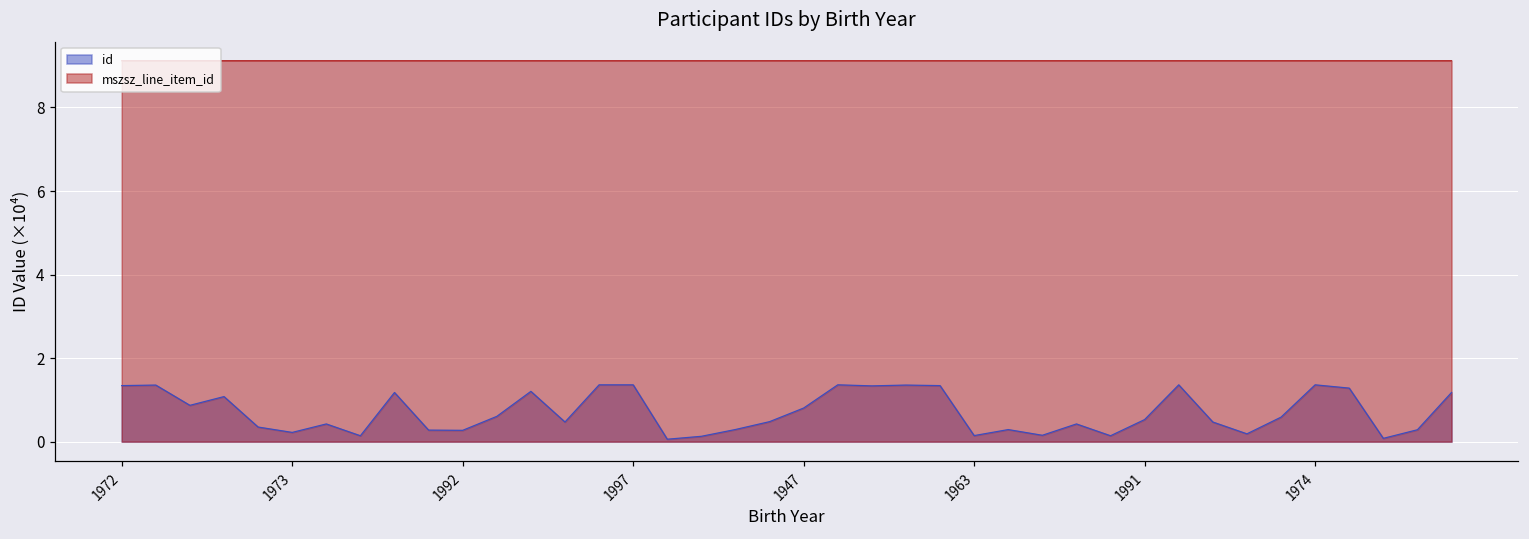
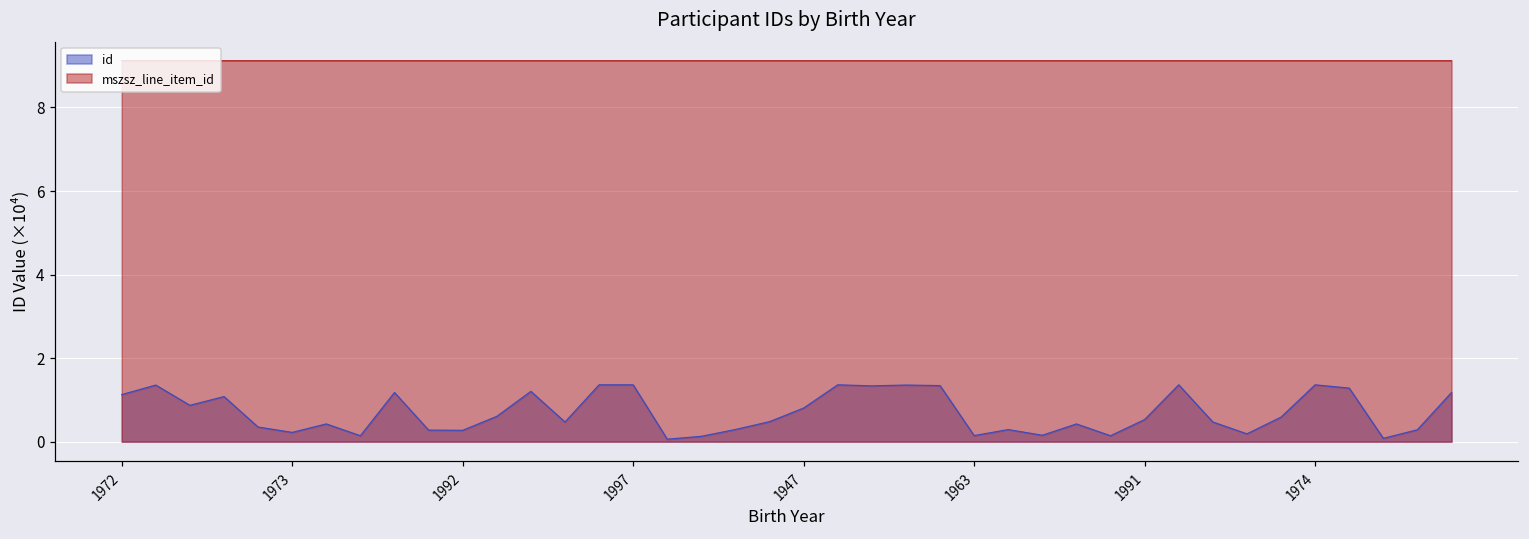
  {
    "id": {
-     "1972": 1.3,
+     "1972": 1.1,
      "1973": 0.2,
      "1992": 0.3,
      "1997": 1.4,
      "1947": 0.8,
      "1963": 0.1,
      "1991": 0.5,
      "1974": 1.4
    },
    "mszsz_line_item_id": {
      "1973": 9.1,
      "1992": 9.1,
      "1997": 9.1,
      "1947": 9.1,
      "1963": 9.1,
      "1991": 9.1,
      "1974": 9.1
    }
  }
